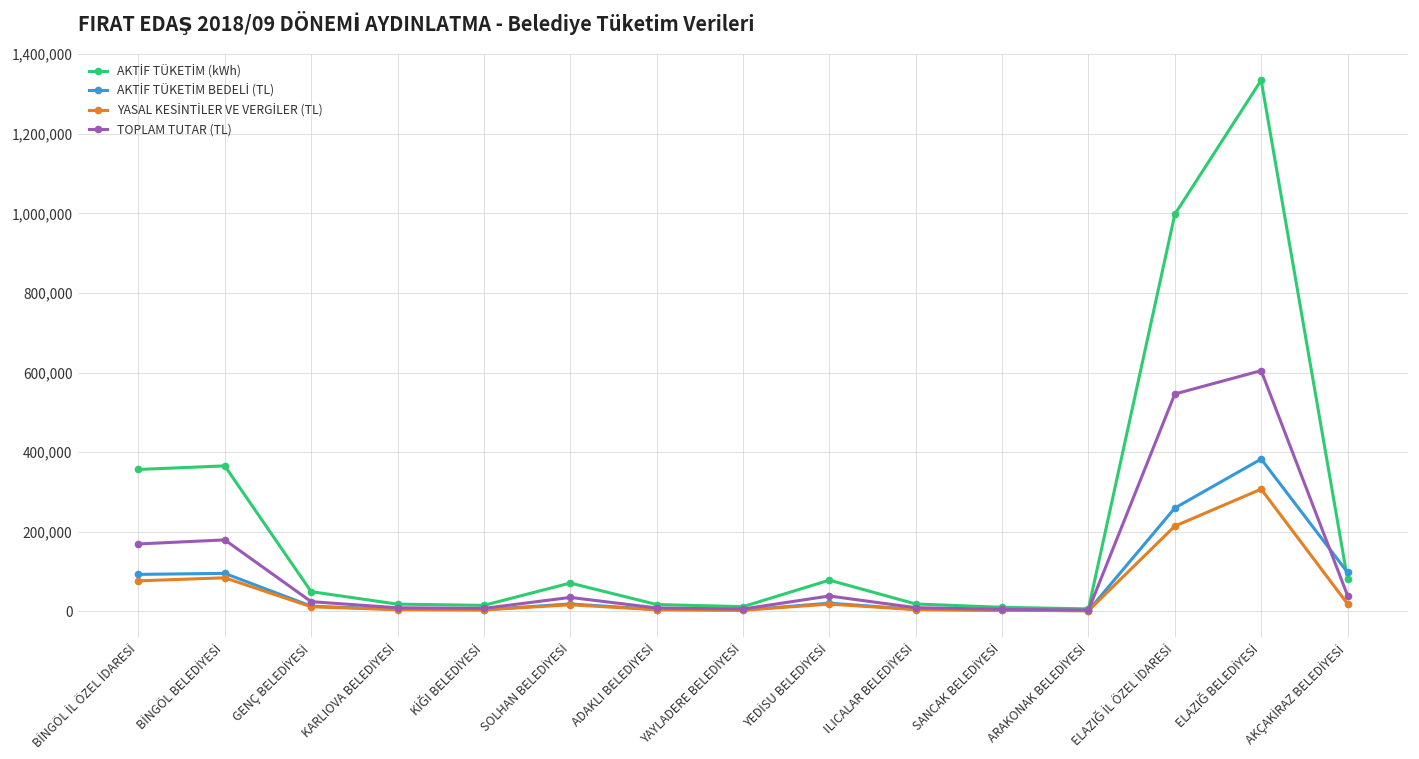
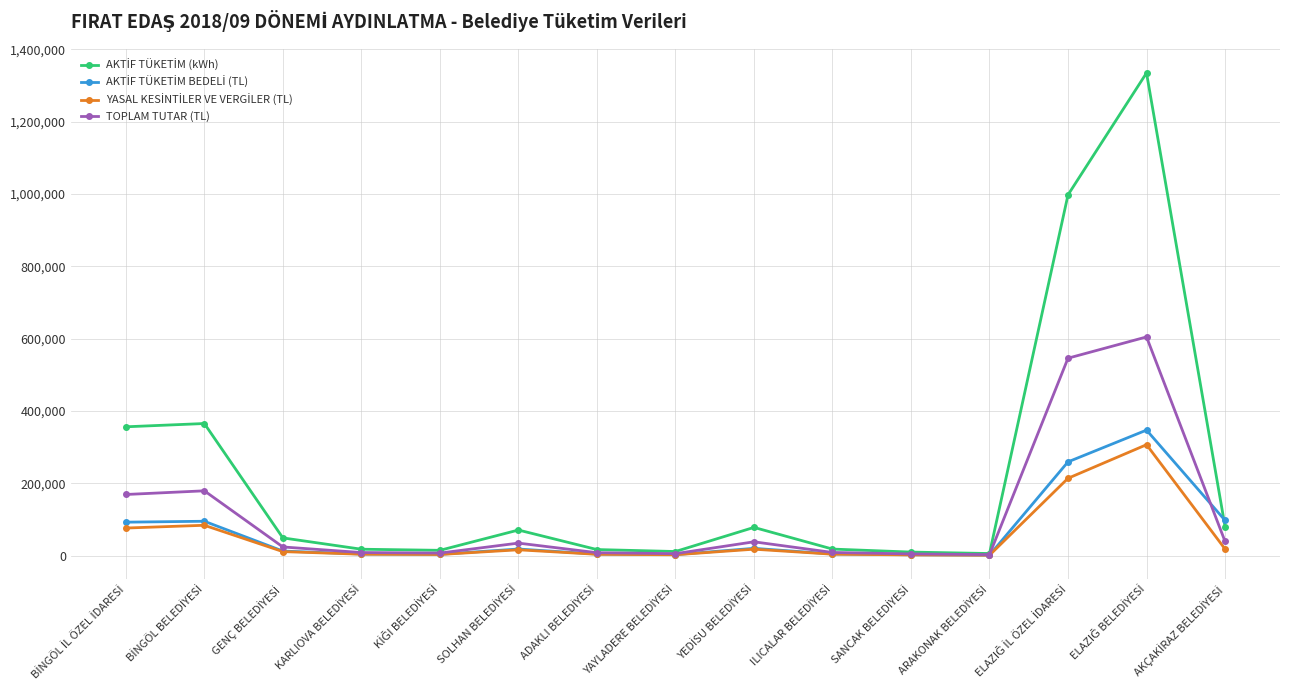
  {
    "AKTİF TÜKETİM (kWh)": {
      "BİNGÖL İL ÖZEL İDARESİ": "360,000",
      "BİNGÖL BELEDİYESİ": "370,000",
      "GENÇ BELEDİYESİ": "50,000",
      "KARLIOVA BELEDİYESİ": "20,000",
      "KİĞI BELEDİYESİ": "10,000",
      "SOLHAN BELEDİYESİ": "70,000",
      "ADAKLI BELEDİYESİ": "20,000",
      "YEDİSU BELEDİYESİ": "80,000",
      "ILICALAR BELEDİYESİ": "20,000",
      "ELAZIĞ İL ÖZEL İDARESİ": "1,000,000",
      "ELAZIĞ BELEDİYESİ": "1,330,000",
      "AKÇAKİRAZ BELEDİYESİ": "80,000"
    },
    "AKTİF TÜKETİM BEDELİ (TL)": {
      "BİNGÖL İL ÖZEL İDARESİ": "90,000",
      "BİNGÖL BELEDİYESİ": "100,000",
      "ELAZIĞ İL ÖZEL İDARESİ": "260,000",
-     "ELAZIĞ BELEDİYESİ": "380,000",
+     "ELAZIĞ BELEDİYESİ": "350,000",
      "AKÇAKİRAZ BELEDİYESİ": "100,000"
    },
    "YASAL KESİNTİLER VE VERGİLER (TL)": {
      "BİNGÖL İL ÖZEL İDARESİ": "80,000",
      "BİNGÖL BELEDİYESİ": "80,000",
      "ELAZIĞ İL ÖZEL İDARESİ": "210,000",
      "ELAZIĞ BELEDİYESİ": "310,000",
      "AKÇAKİRAZ BELEDİYESİ": "20,000"
    },
    "TOPLAM TUTAR (TL)": {
      "BİNGÖL İL ÖZEL İDARESİ": "170,000",
      "BİNGÖL BELEDİYESİ": "180,000",
      "GENÇ BELEDİYESİ": "20,000",
      "SOLHAN BELEDİYESİ": "30,000",
      "YEDİSU BELEDİYESİ": "40,000",
      "ELAZIĞ İL ÖZEL İDARESİ": "550,000",
      "ELAZIĞ BELEDİYESİ": "600,000",
      "AKÇAKİRAZ BELEDİYESİ": "40,000"
    }
  }
